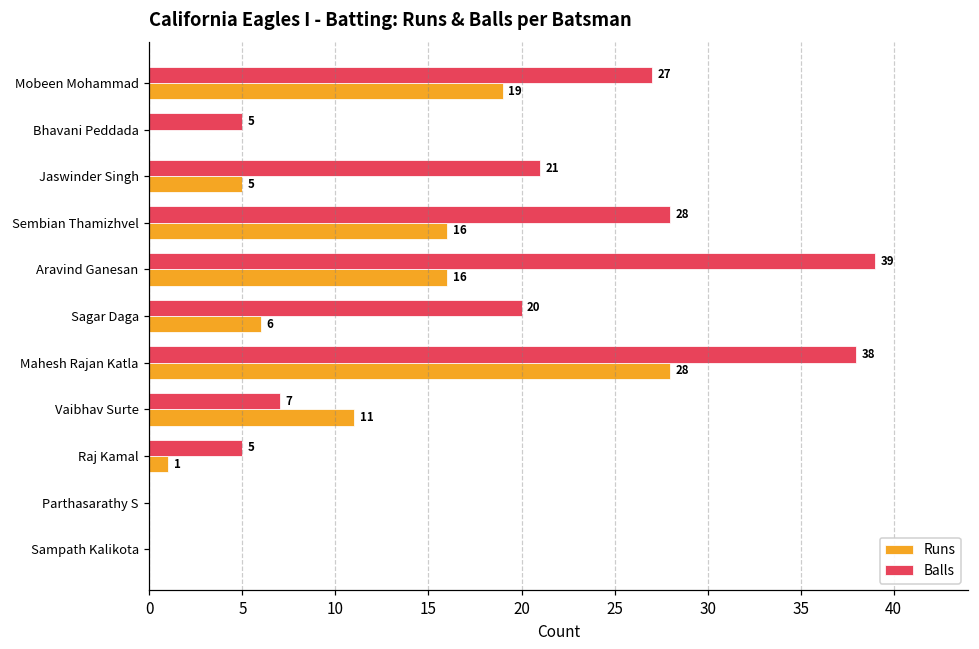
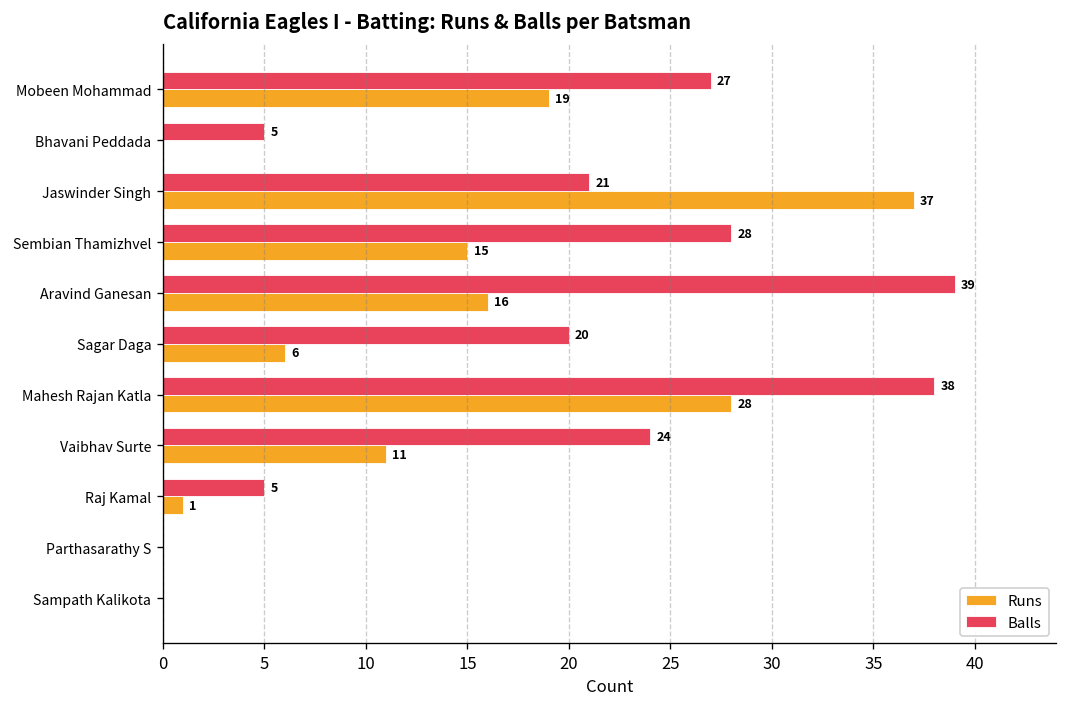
  {
    "Runs": {
      "Mobeen Mohammad": 19,
-     "Jaswinder Singh": 5,
-     "Sembian Thamizhvel": 16,
+     "Jaswinder Singh": 37,
+     "Sembian Thamizhvel": 15,
      "Aravind Ganesan": 16,
      "Sagar Daga": 6,
      "Mahesh Rajan Katla": 28,
      "Vaibhav Surte": 11,
      "Raj Kamal": 1
    },
    "Balls": {
      "Mobeen Mohammad": 27,
      "Bhavani Peddada": 5,
      "Jaswinder Singh": 21,
      "Sembian Thamizhvel": 28,
      "Aravind Ganesan": 39,
      "Sagar Daga": 20,
      "Mahesh Rajan Katla": 38,
-     "Vaibhav Surte": 7,
+     "Vaibhav Surte": 24,
      "Raj Kamal": 5
    }
  }
